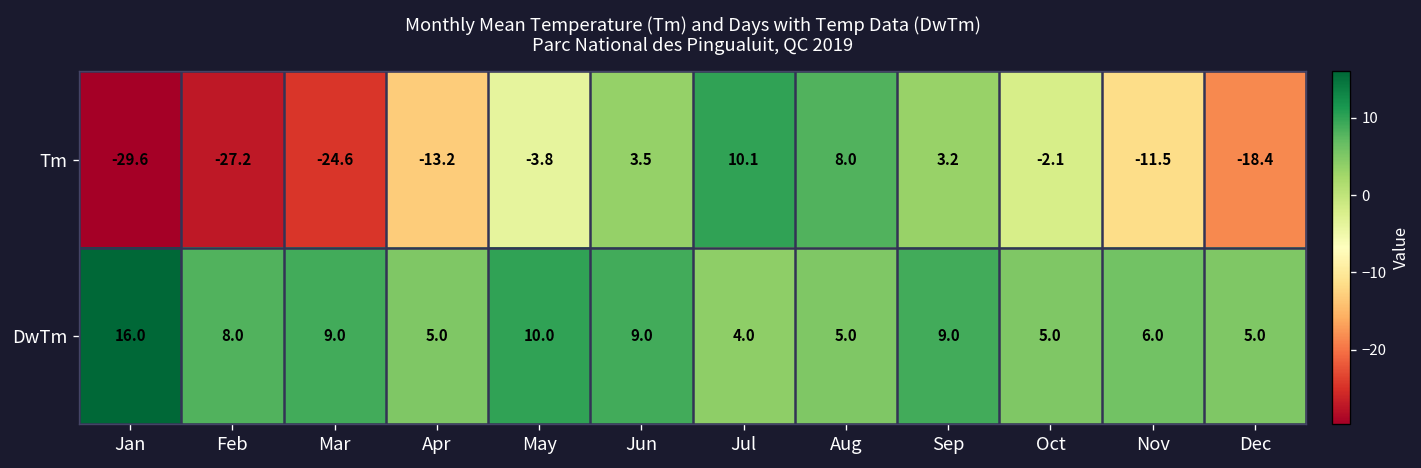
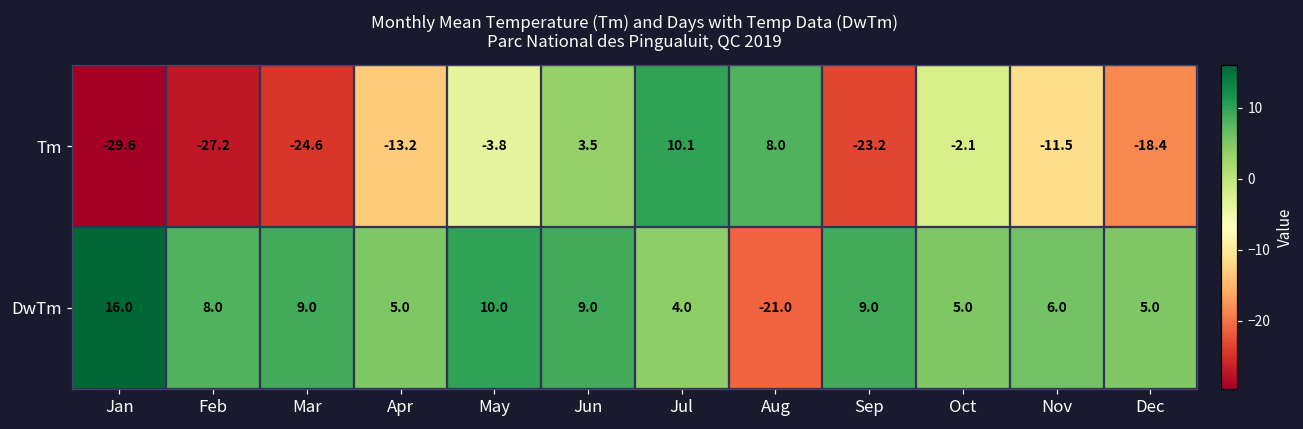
  {
    "Tm": {
      "Jan": -29.6,
      "Feb": -27.2,
      "Mar": -24.6,
      "Apr": -13.2,
      "May": -3.8,
      "Jun": 3.5,
      "Jul": 10.1,
      "Aug": 8.0,
-     "Sep": 3.2,
+     "Sep": -23.2,
      "Oct": -2.1,
      "Nov": -11.5,
      "Dec": -18.4
    },
    "DwTm": {
      "Jan": 16.0,
      "Feb": 8.0,
      "Mar": 9.0,
      "Apr": 5.0,
      "May": 10.0,
      "Jun": 9.0,
      "Jul": 4.0,
-     "Aug": 5.0,
+     "Aug": -21.0,
      "Sep": 9.0,
      "Oct": 5.0,
      "Nov": 6.0,
      "Dec": 5.0
    }
  }
